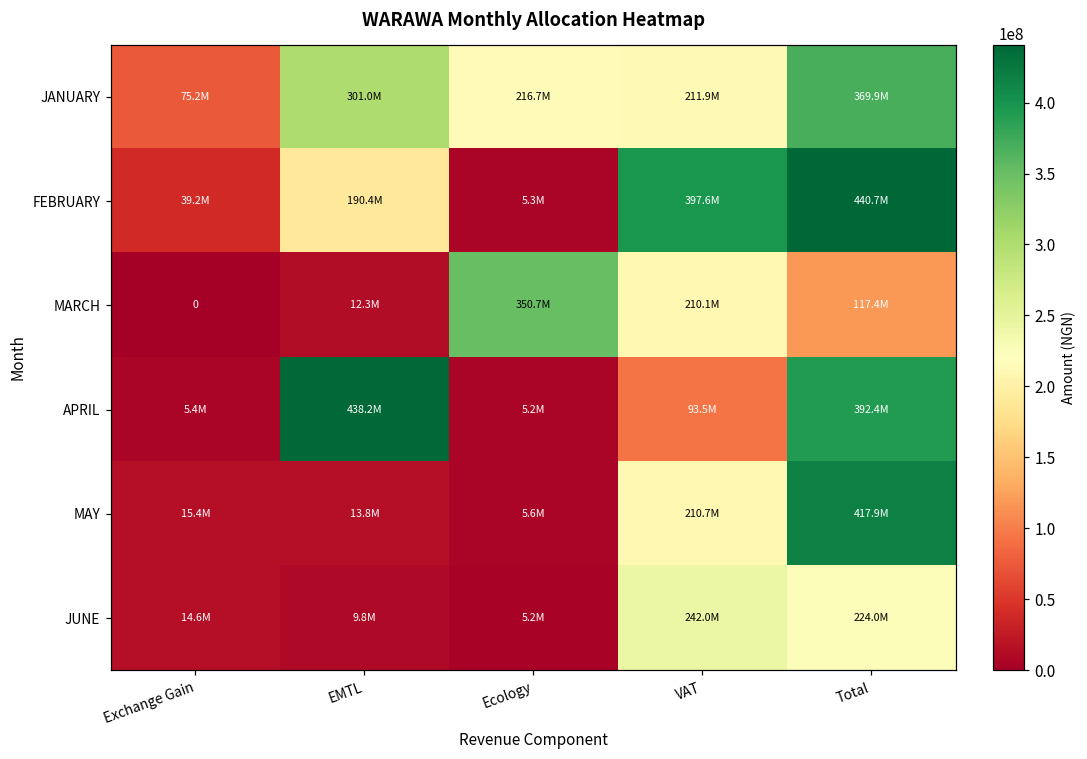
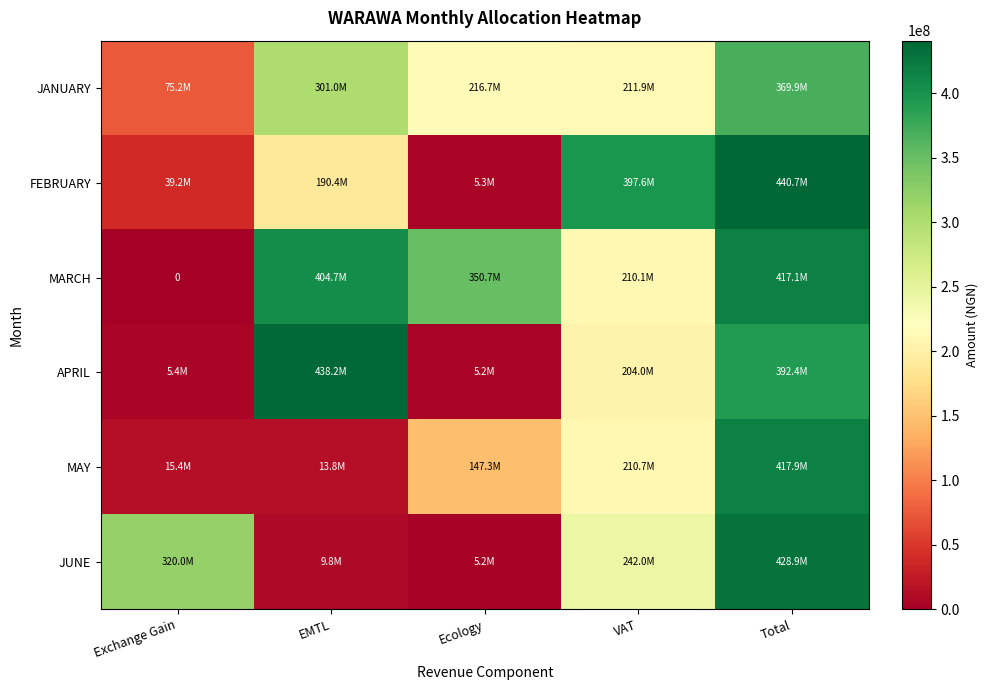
  {
    "JANUARY": {
      "Exchange Gain": "75.2M",
      "EMTL": "301.0M",
      "Ecology": "216.7M",
      "VAT": "211.9M",
      "Total": "369.9M"
    },
    "FEBRUARY": {
      "Exchange Gain": "39.2M",
      "EMTL": "190.4M",
      "Ecology": "5.3M",
      "VAT": "397.6M",
      "Total": "440.7M"
    },
    "MARCH": {
      "Exchange Gain": "0",
-     "EMTL": "12.3M",
+     "EMTL": "404.7M",
      "Ecology": "350.7M",
      "VAT": "210.1M",
-     "Total": "117.4M"
+     "Total": "417.1M"
    },
    "APRIL": {
      "Exchange Gain": "5.4M",
      "EMTL": "438.2M",
      "Ecology": "5.2M",
-     "VAT": "93.5M",
+     "VAT": "204.0M",
      "Total": "392.4M"
    },
    "MAY": {
      "Exchange Gain": "15.4M",
      "EMTL": "13.8M",
-     "Ecology": "5.6M",
+     "Ecology": "147.3M",
      "VAT": "210.7M",
      "Total": "417.9M"
    },
    "JUNE": {
-     "Exchange Gain": "14.6M",
+     "Exchange Gain": "320.0M",
      "EMTL": "9.8M",
      "Ecology": "5.2M",
      "VAT": "242.0M",
-     "Total": "224.0M"
+     "Total": "428.9M"
    }
  }
